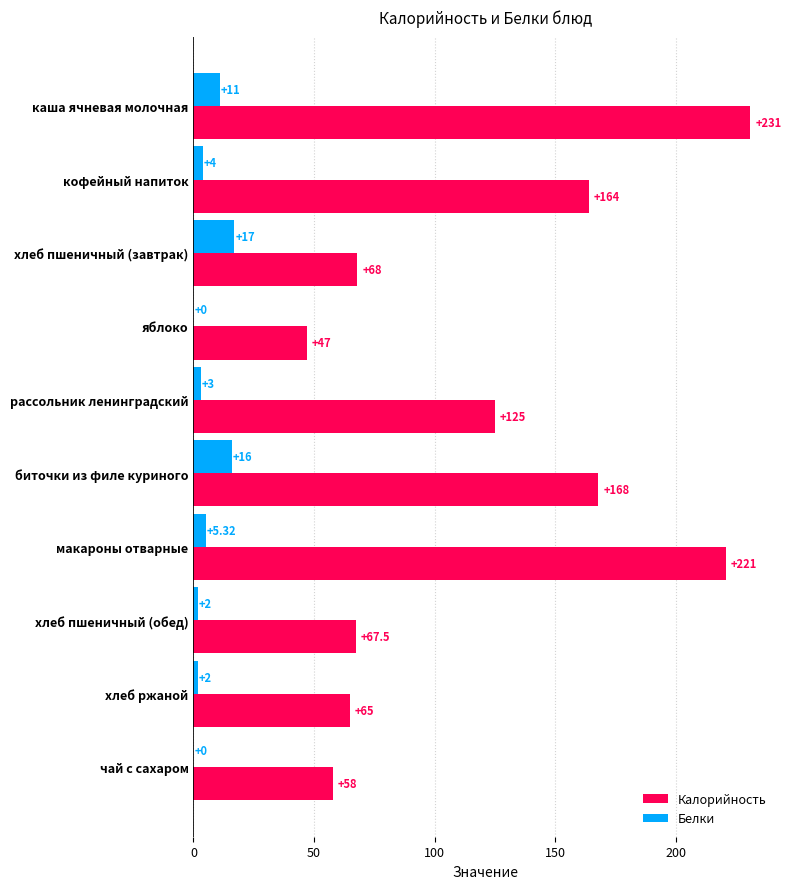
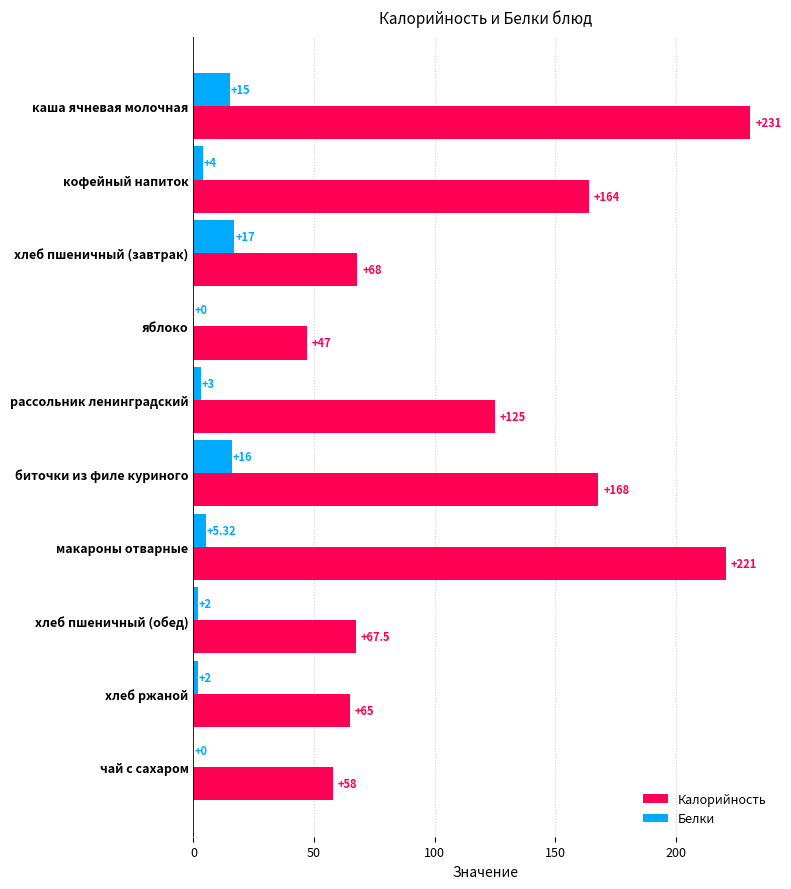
  {
    "Калорийность": {
      "каша ячневая молочная": "+231",
      "кофейный напиток": "+164",
      "хлеб пшеничный (завтрак)": "+68",
      "яблоко": "+47",
      "рассольник ленинградский": "+125",
      "биточки из филе куриного": "+168",
      "макароны отварные": "+221",
      "хлеб пшеничный (обед)": "+67.5",
      "хлеб ржаной": "+65",
      "чай с сахаром": "+58"
    },
    "Белки": {
-     "каша ячневая молочная": "+11",
+     "каша ячневая молочная": "+15",
      "кофейный напиток": "+4",
      "хлеб пшеничный (завтрак)": "+17",
      "яблоко": "+0",
      "рассольник ленинградский": "+3",
      "биточки из филе куриного": "+16",
      "макароны отварные": "+5.32",
      "хлеб пшеничный (обед)": "+2",
      "хлеб ржаной": "+2",
      "чай с сахаром": "+0"
    }
  }
